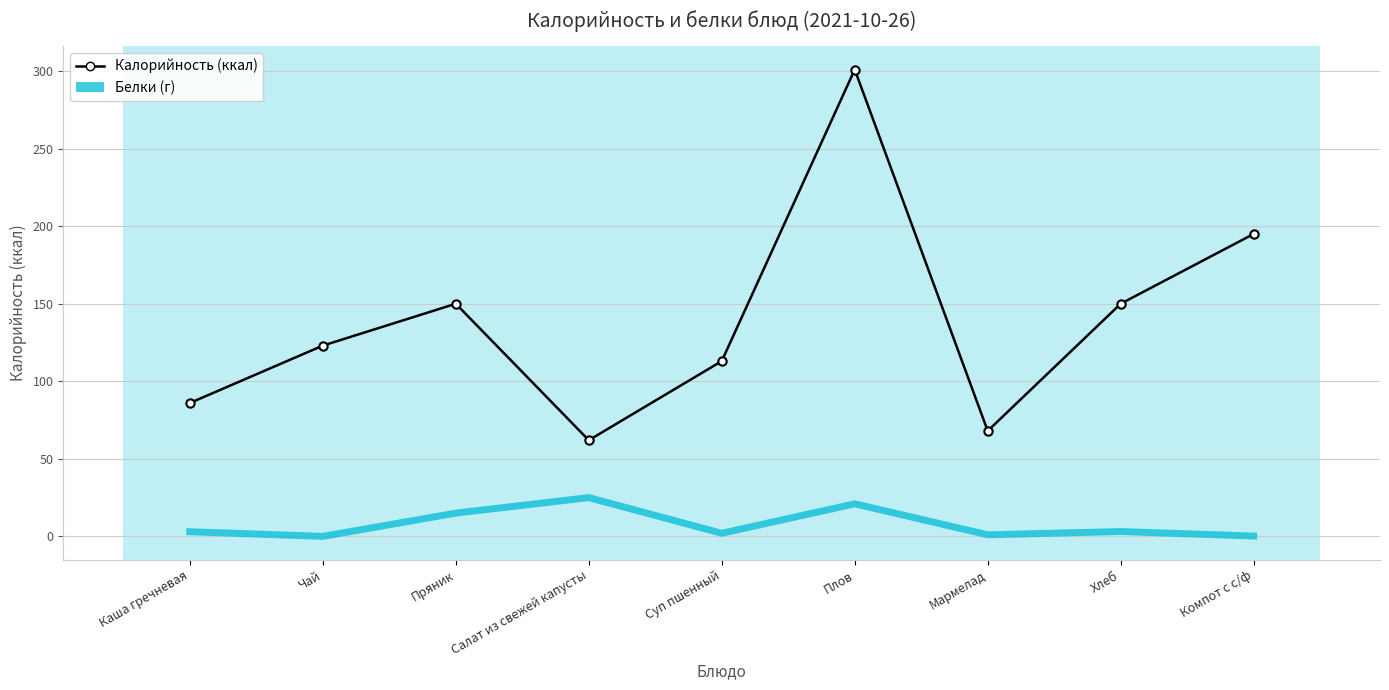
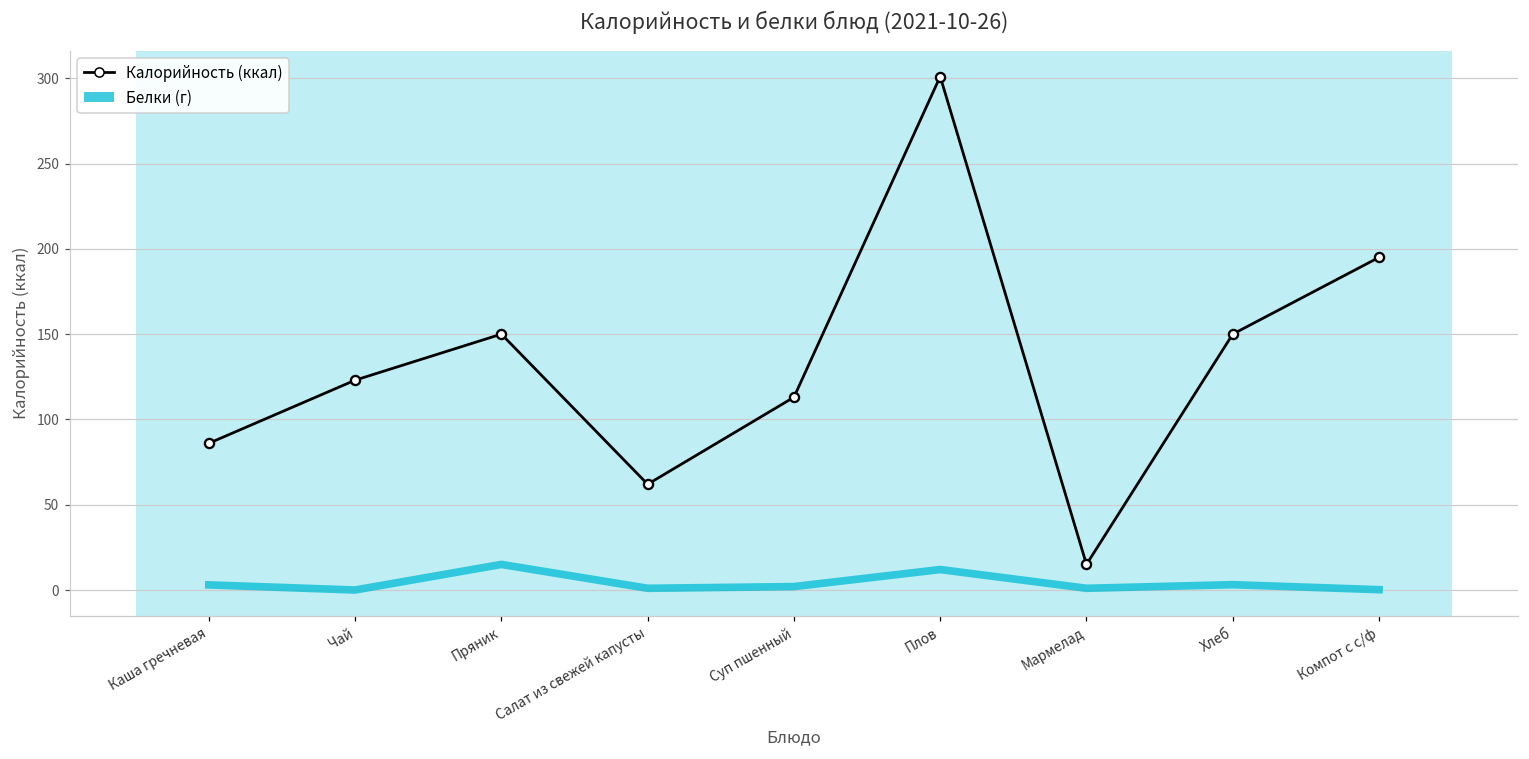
  {
    "Калорийность (ккал)": {
      "Каша гречневая": 86,
      "Чай": 123,
      "Пряник": 150,
      "Салат из свежей капусты": 62,
      "Суп пшенный": 113,
      "Плов": 301,
-     "Мармелад": 68,
+     "Мармелад": 15,
      "Хлеб": 150,
      "Компот с с/ф": 195
    },
    "Белки (г)": {
      "Каша гречневая": 3,
      "Чай": 0,
      "Пряник": 15,
-     "Салат из свежей капусты": 25,
+     "Салат из свежей капусты": 1,
      "Суп пшенный": 2,
-     "Плов": 21,
+     "Плов": 12,
      "Мармелад": 1,
      "Хлеб": 3,
      "Компот с с/ф": 0
    }
  }
